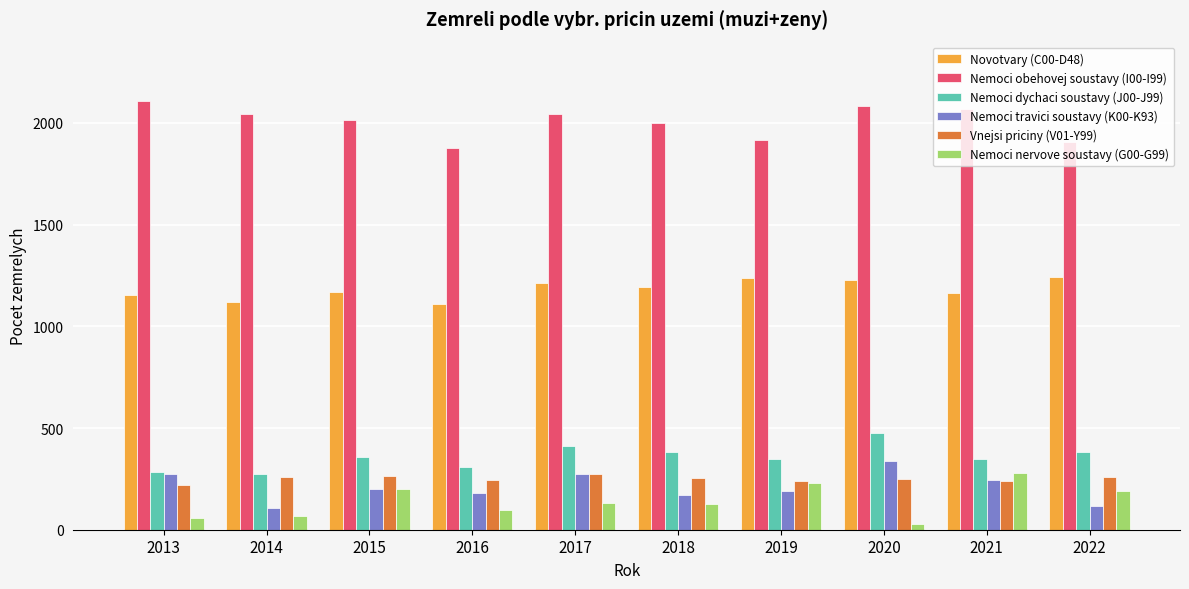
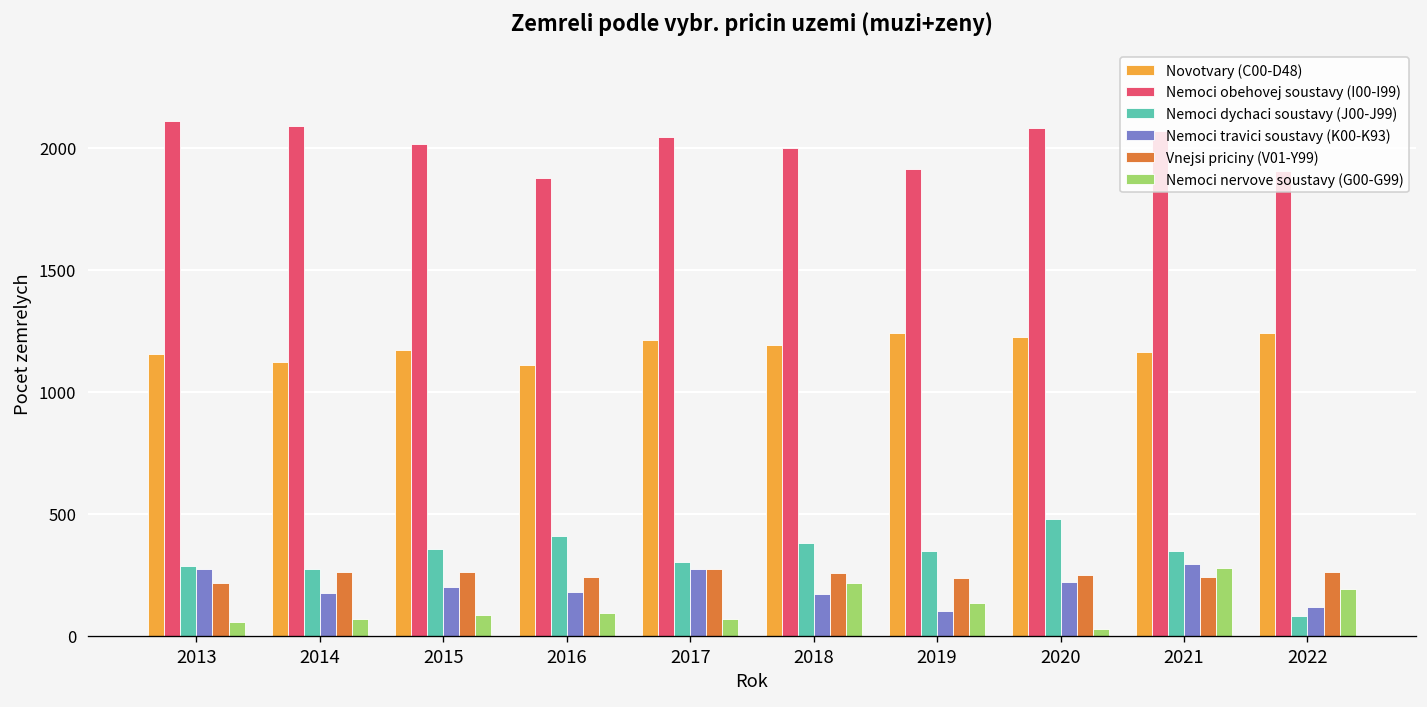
  {
    "Nemoci obehovej soustavy (I00-I99)": {
      "2013": 2110,
-     "2014": 2040,
+     "2014": 2090,
      "2015": 2020,
      "2016": 1880,
      "2017": 2040,
      "2018": 2000,
      "2019": 1920,
      "2020": 2080
    },
    "Nemoci dychaci soustavy (J00-J99)": {
      "2013": 290,
      "2014": 270,
      "2015": 360,
-     "2016": 310,
-     "2017": 410,
+     "2016": 410,
+     "2017": 300,
      "2018": 380,
      "2019": 350,
      "2020": 480,
      "2021": 350,
-     "2022": 380
+     "2022": 80
    },
    "Nemoci travici soustavy (K00-K93)": {
      "2013": 270,
-     "2014": 110,
+     "2014": 180,
      "2015": 200,
      "2016": 180,
      "2017": 270,
      "2018": 170,
-     "2019": 190,
-     "2020": 340,
-     "2021": 250,
+     "2019": 100,
+     "2020": 220,
+     "2021": 300,
      "2022": 120
    },
    "Nemoci nervove soustavy (G00-G99)": {
      "2013": 60,
      "2014": 70,
-     "2015": 200,
+     "2015": 90,
      "2016": 100,
-     "2017": 130,
-     "2018": 130,
-     "2019": 230,
+     "2017": 70,
+     "2018": 220,
+     "2019": 140,
      "2020": 30,
      "2021": 280,
      "2022": 190
    }
  }
